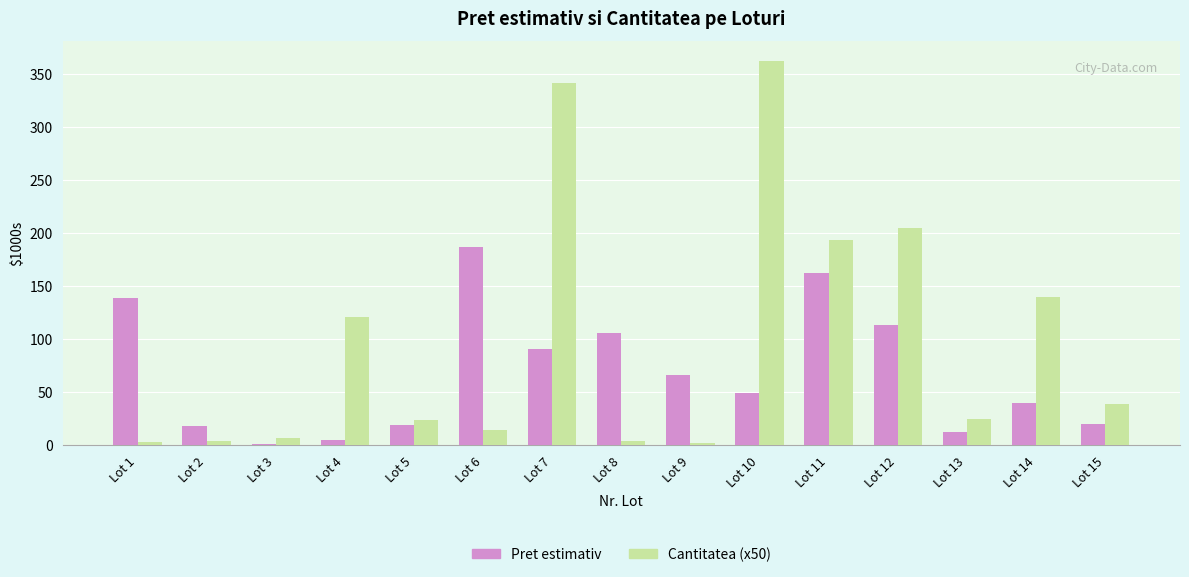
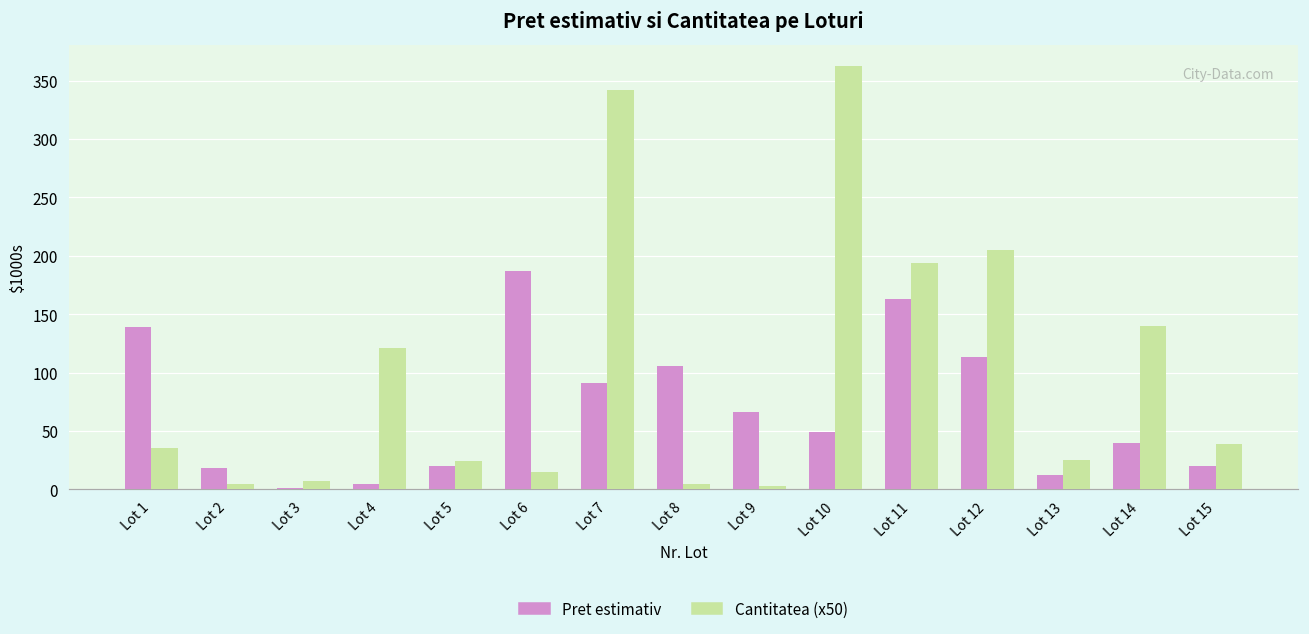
  {
    "Pret estimativ": {
      "Lot 1": 139,
      "Lot 2": 19,
      "Lot 4": 5,
      "Lot 5": 20,
      "Lot 6": 187,
      "Lot 7": 91,
      "Lot 8": 106,
      "Lot 9": 66,
      "Lot 10": 49,
      "Lot 11": 163,
      "Lot 12": 113,
      "Lot 13": 12,
      "Lot 14": 40,
      "Lot 15": 20
    },
    "Cantitatea (x50)": {
-     "Lot 1": 4,
+     "Lot 1": 36,
      "Lot 2": 4,
      "Lot 3": 7,
      "Lot 4": 121,
      "Lot 5": 24,
      "Lot 6": 15,
      "Lot 7": 342,
      "Lot 8": 4,
      "Lot 9": 3,
      "Lot 10": 363,
      "Lot 11": 194,
      "Lot 12": 205,
      "Lot 13": 25,
      "Lot 14": 140,
      "Lot 15": 39
    }
  }
